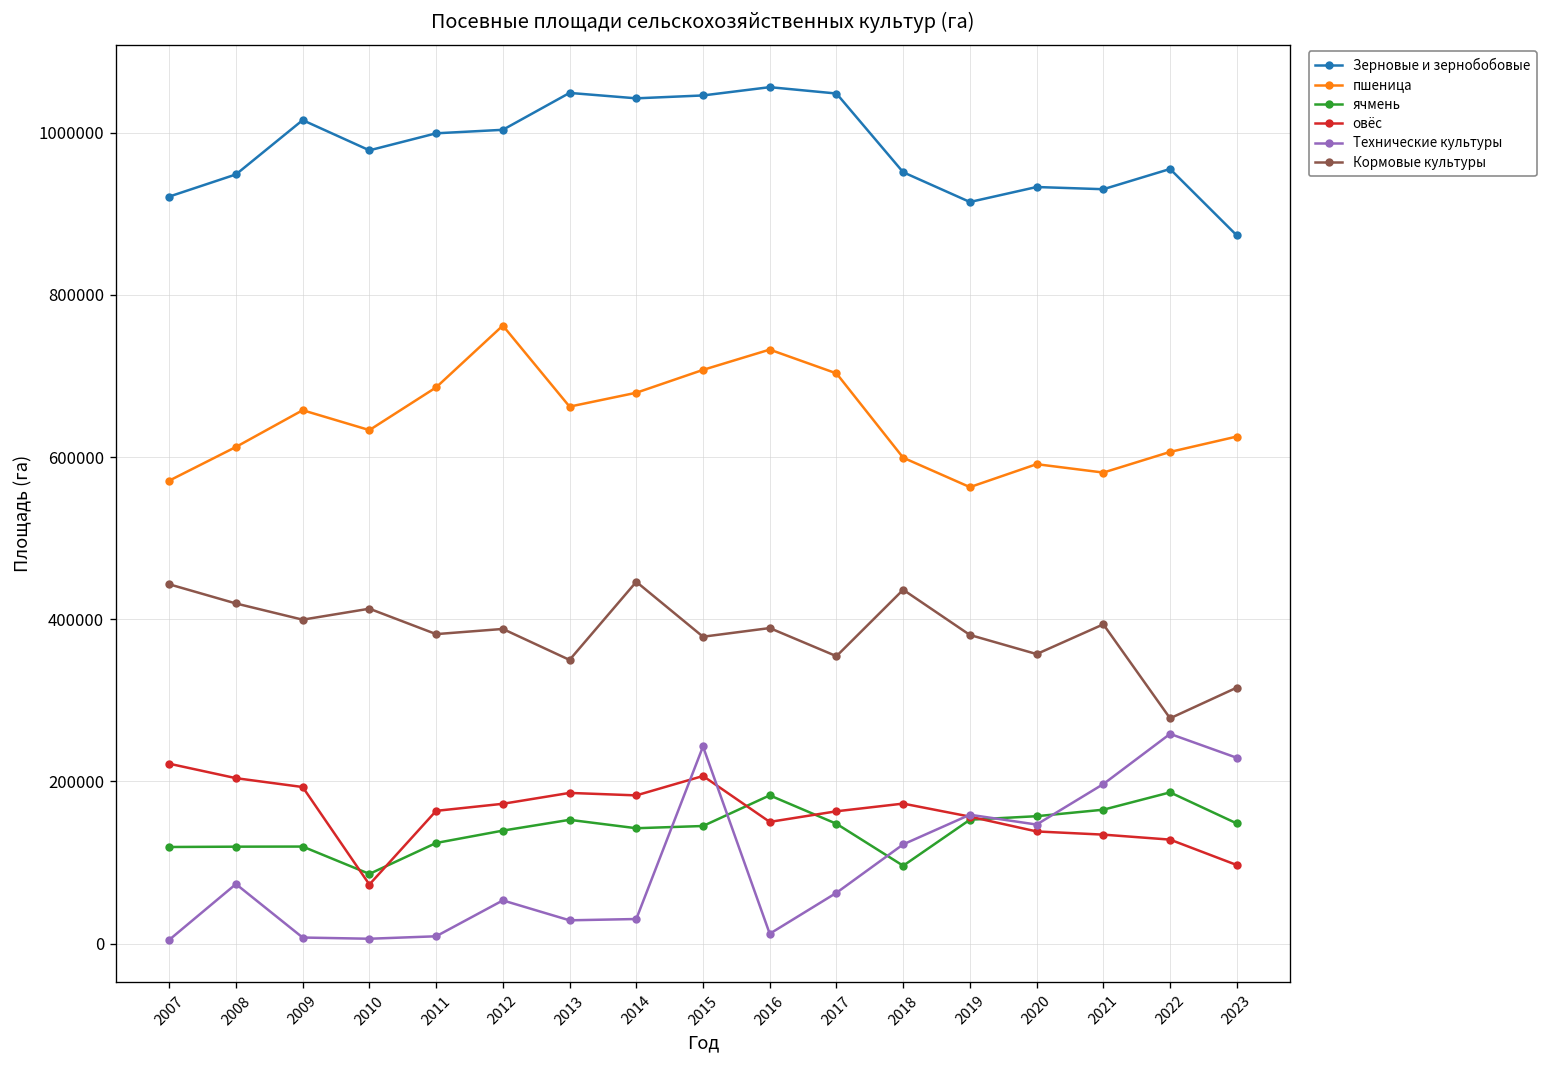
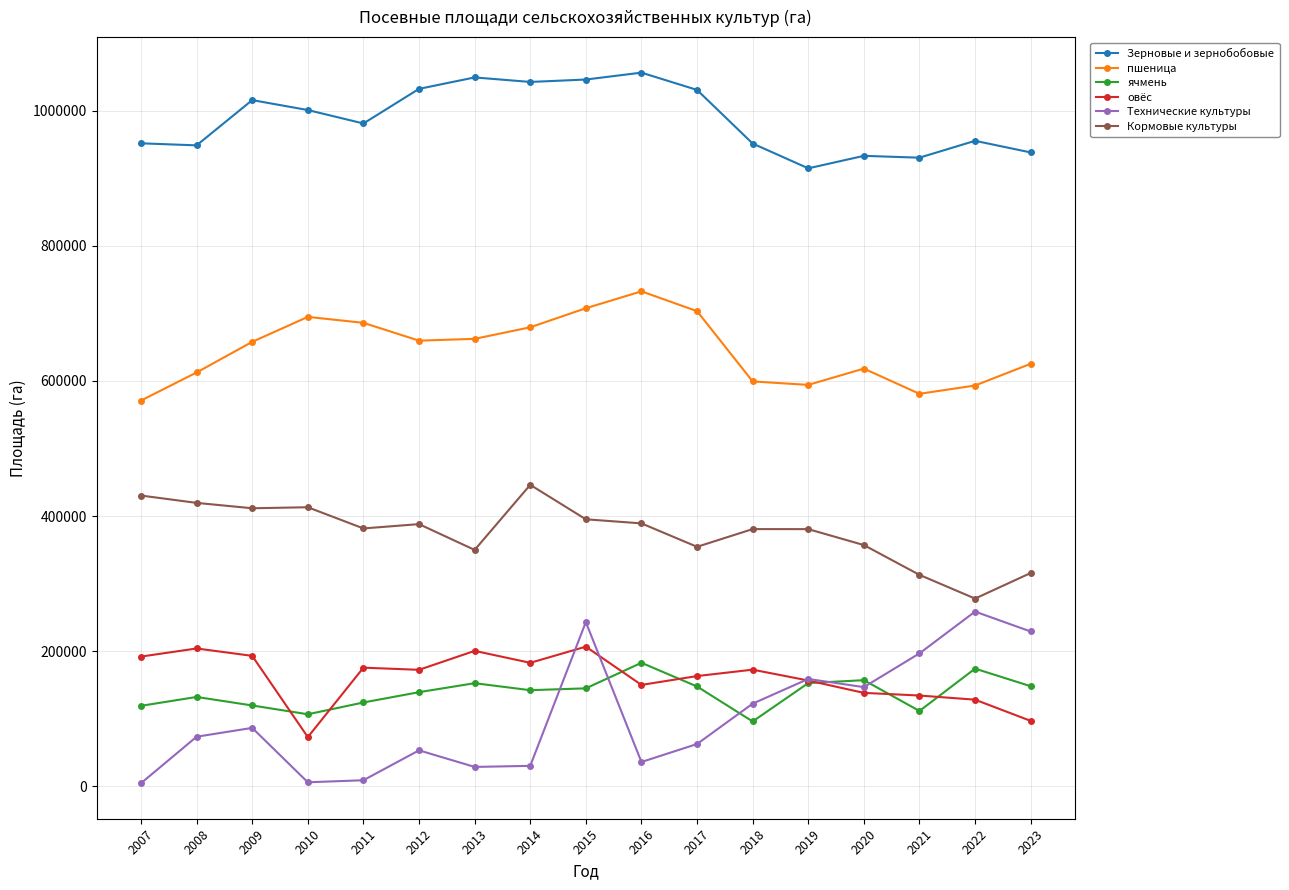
  {
    "Зерновые и зернобобовые": {
-     "2007": 920000,
+     "2007": 950000,
      "2008": 950000,
      "2009": 1020000,
-     "2010": 980000,
-     "2011": 1000000,
-     "2012": 1000000,
+     "2010": 1000000,
+     "2011": 980000,
+     "2012": 1030000,
      "2013": 1050000,
      "2014": 1040000,
      "2015": 1050000,
      "2016": 1060000,
-     "2017": 1050000,
+     "2017": 1030000,
      "2018": 950000,
      "2019": 910000,
      "2020": 930000,
      "2021": 930000,
      "2022": 960000,
-     "2023": 870000
+     "2023": 940000
    },
    "пшеница": {
      "2007": 570000,
      "2008": 610000,
      "2009": 660000,
-     "2010": 630000,
+     "2010": 690000,
      "2011": 690000,
-     "2012": 760000,
+     "2012": 660000,
      "2013": 660000,
      "2014": 680000,
      "2015": 710000,
      "2016": 730000,
      "2017": 700000,
      "2018": 600000,
-     "2019": 560000,
-     "2020": 590000,
+     "2019": 590000,
+     "2020": 620000,
      "2021": 580000,
-     "2022": 610000,
+     "2022": 590000,
      "2023": 630000
    },
    "ячмень": {
      "2007": 120000,
-     "2008": 120000,
+     "2008": 130000,
      "2009": 120000,
-     "2010": 90000,
+     "2010": 110000,
      "2011": 120000,
      "2012": 140000,
      "2013": 150000,
      "2014": 140000,
      "2015": 140000,
      "2016": 180000,
      "2017": 150000,
      "2018": 100000,
      "2019": 150000,
      "2020": 160000,
-     "2021": 170000,
-     "2022": 190000,
+     "2021": 110000,
+     "2022": 170000,
      "2023": 150000
    },
    "овёс": {
-     "2007": 220000,
+     "2007": 190000,
      "2008": 200000,
      "2009": 190000,
      "2010": 70000,
-     "2011": 160000,
+     "2011": 180000,
      "2012": 170000,
-     "2013": 190000,
+     "2013": 200000,
      "2014": 180000,
      "2015": 210000,
      "2016": 150000,
      "2017": 160000,
      "2018": 170000,
      "2020": 140000,
      "2021": 130000,
      "2022": 130000,
      "2023": 100000
    },
    "Технические культуры": {
      "2007": 0,
      "2008": 70000,
-     "2009": 10000,
+     "2009": 90000,
      "2010": 10000,
      "2011": 10000,
      "2012": 50000,
      "2013": 30000,
      "2014": 30000,
      "2015": 240000,
-     "2016": 10000,
+     "2016": 40000,
      "2017": 60000,
      "2018": 120000,
      "2020": 150000,
      "2021": 200000,
      "2022": 260000,
      "2023": 230000
    },
    "Кормовые культуры": {
-     "2007": 440000,
+     "2007": 430000,
      "2008": 420000,
-     "2009": 400000,
+     "2009": 410000,
      "2010": 410000,
      "2011": 380000,
      "2012": 390000,
      "2013": 350000,
      "2014": 450000,
-     "2015": 380000,
+     "2015": 400000,
      "2016": 390000,
      "2017": 350000,
-     "2018": 440000,
+     "2018": 380000,
      "2019": 380000,
      "2020": 360000,
-     "2021": 390000,
+     "2021": 310000,
      "2022": 280000,
      "2023": 320000
    }
  }
